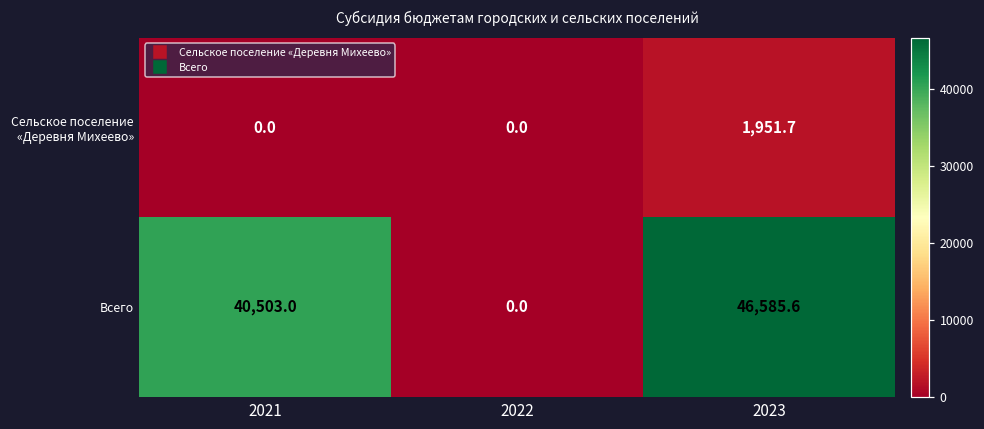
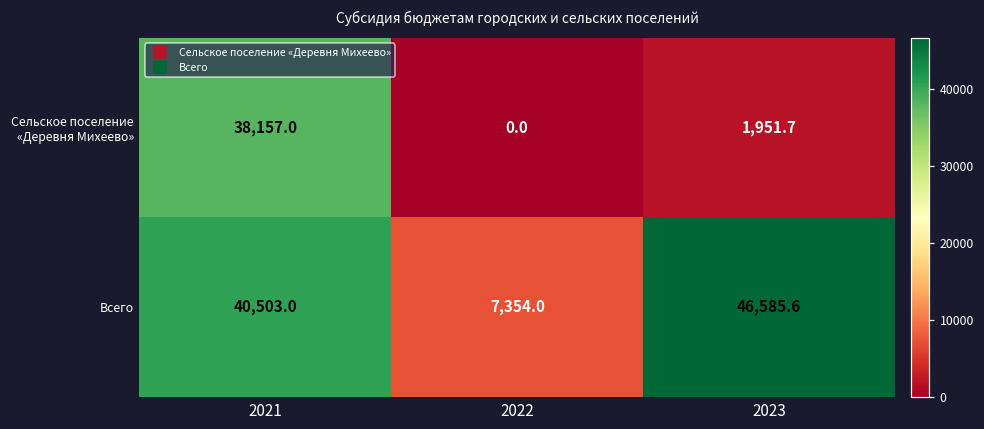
  {
    "Сельское поселение «Деревня Михеево»": {
-     "2021": "0.0",
+     "2021": "38,157.0",
      "2022": "0.0",
      "2023": "1,951.7"
    },
    "Всего": {
      "2021": "40,503.0",
-     "2022": "0.0",
+     "2022": "7,354.0",
      "2023": "46,585.6"
    }
  }
